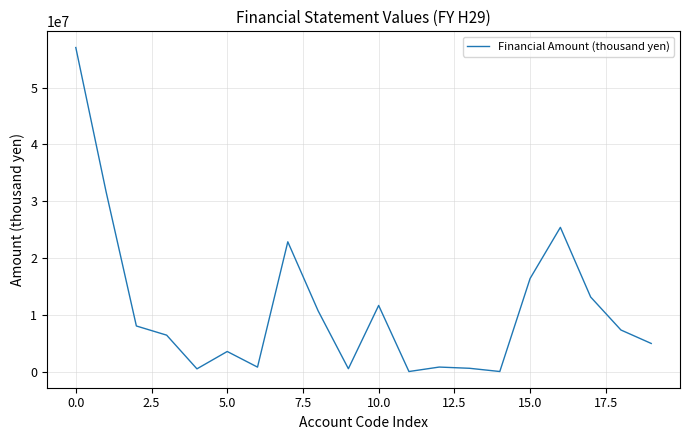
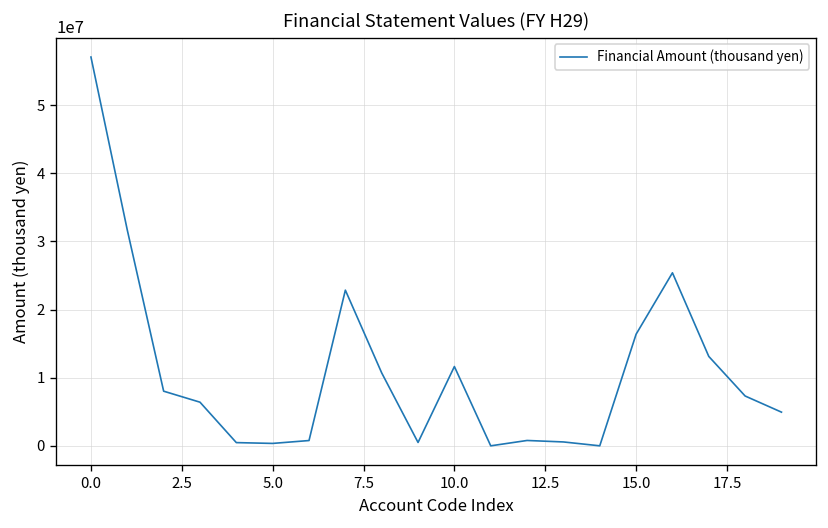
  {
    "0.0": 57000000,
-   "5.0": 4000000,
+   "5.0": 0,
    "10.0": 12000000,
    "15.0": 16000000
  }
